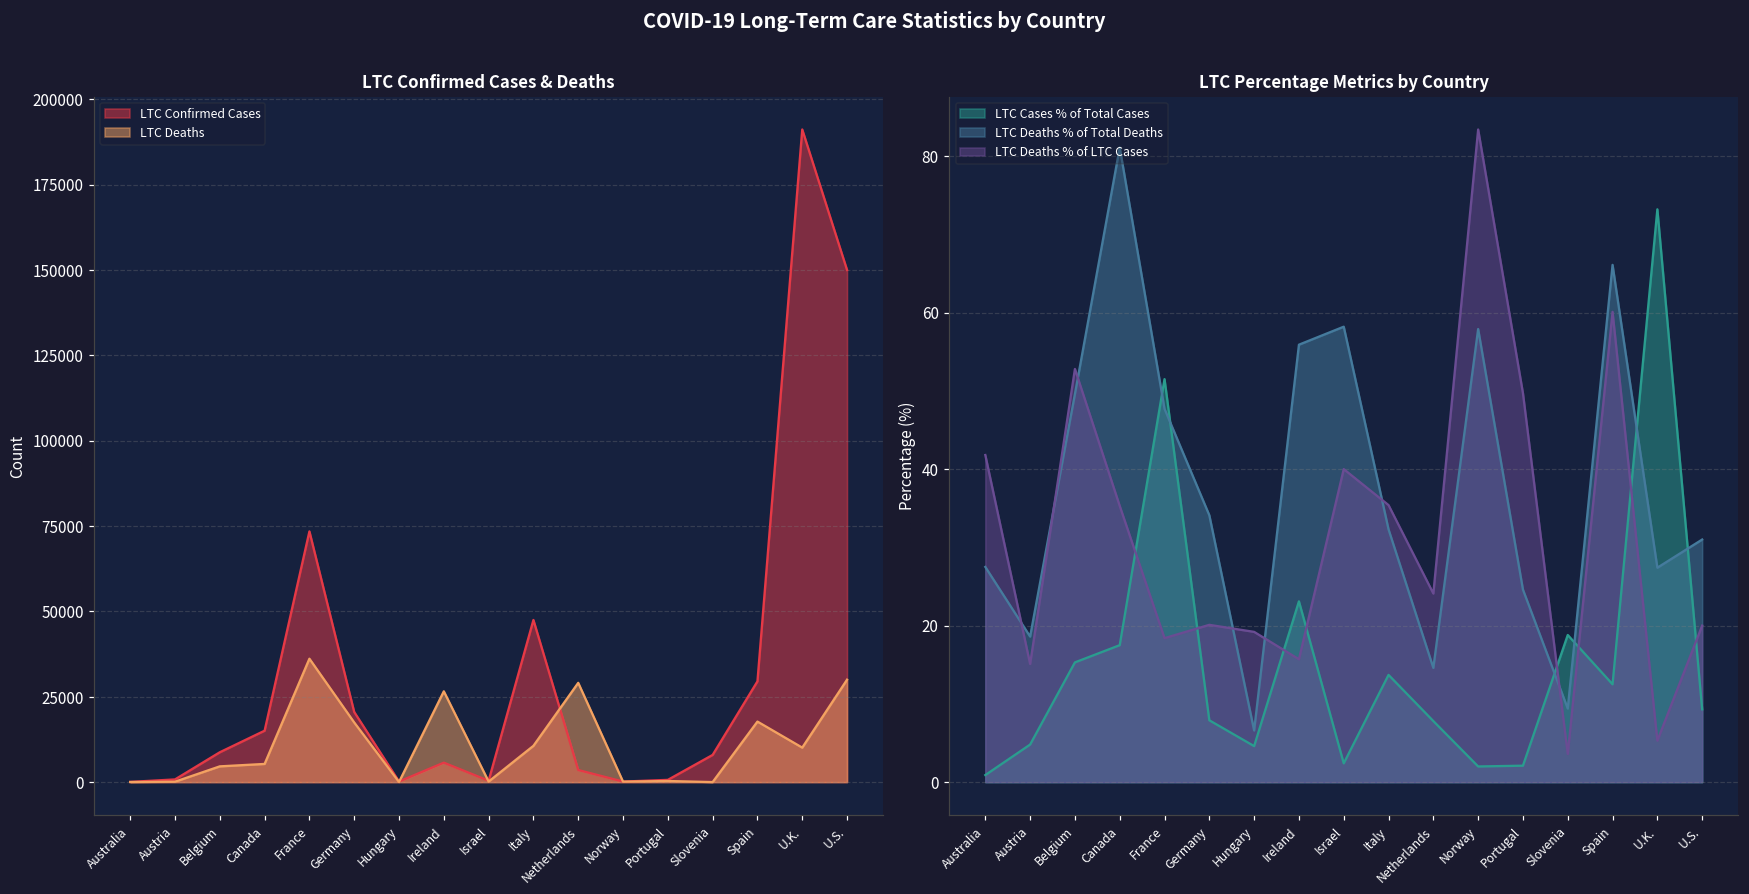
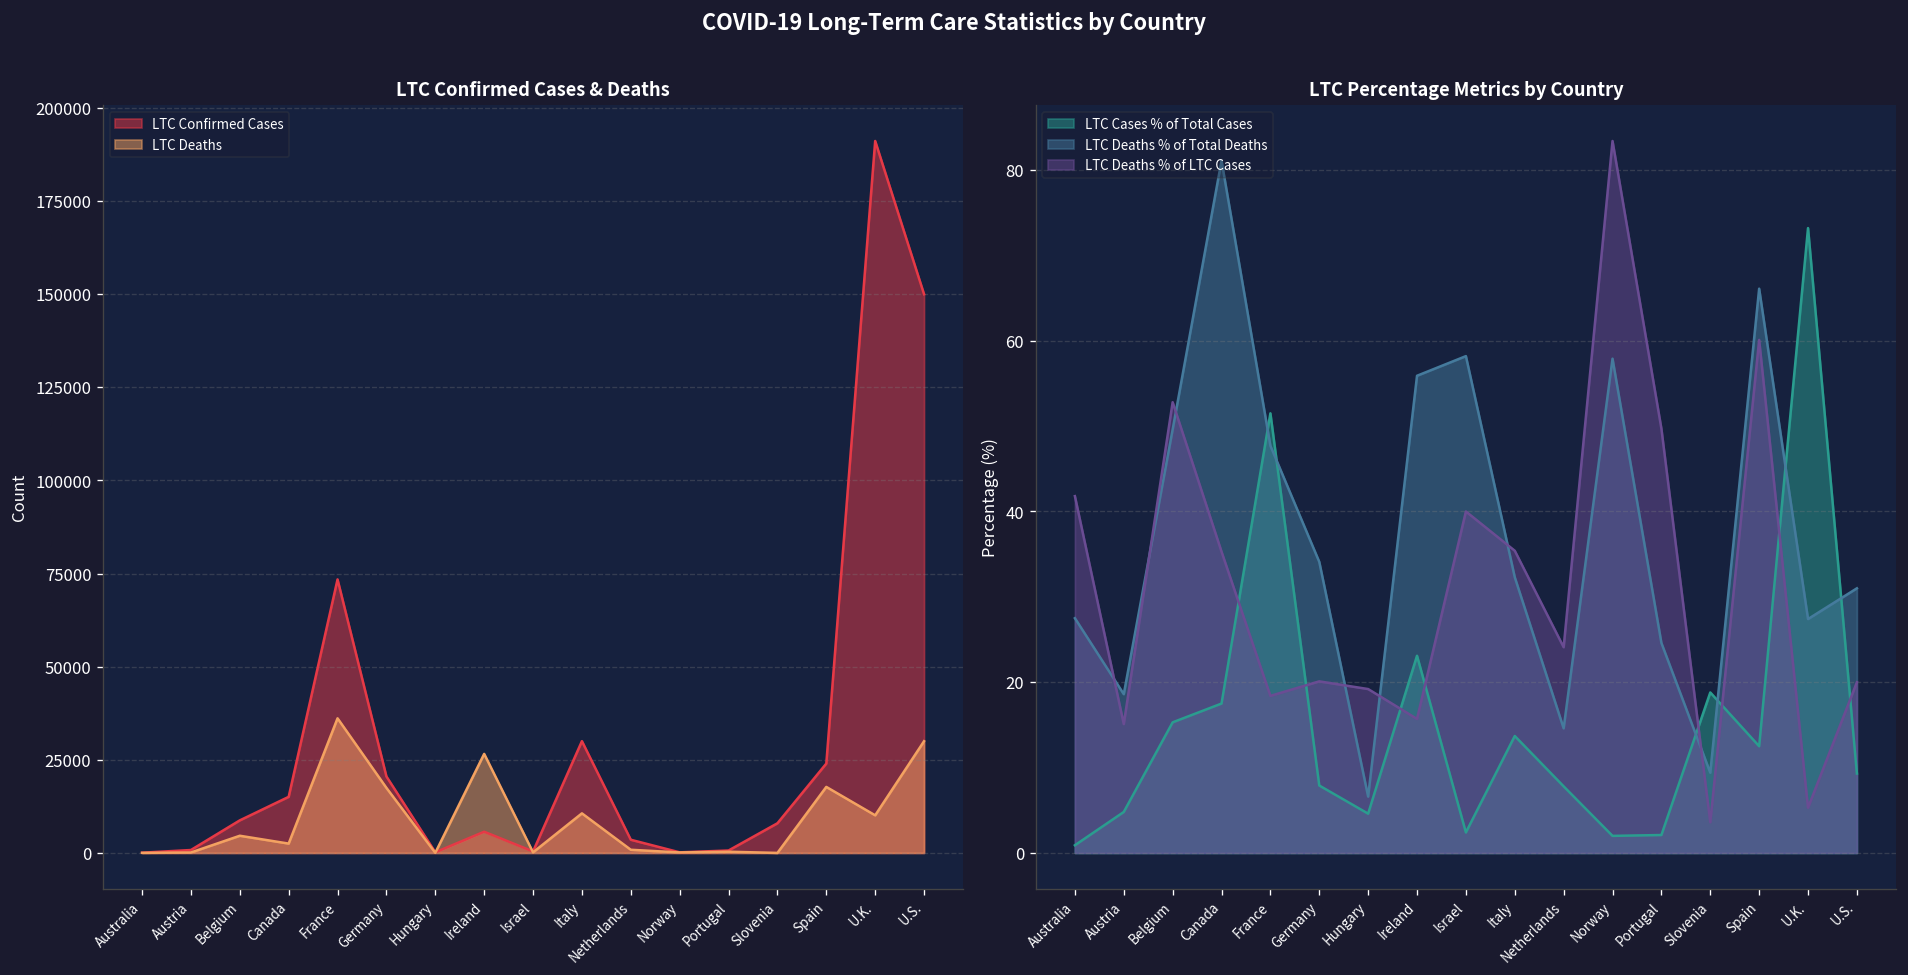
  {
    "LTC Confirmed Cases & Deaths": {
      "LTC Confirmed Cases": {
        "Belgium": 9000,
        "Canada": 15000,
        "France": 73000,
        "Germany": 21000,
        "Ireland": 6000,
-       "Italy": 47000,
+       "Italy": 30000,
        "Netherlands": 4000,
        "Slovenia": 8000,
-       "Spain": 30000,
+       "Spain": 24000,
        "U.K.": 191000,
        "U.S.": 150000
      },
      "LTC Deaths": {
        "Belgium": 5000,
-       "Canada": 5000,
+       "Canada": 3000,
        "France": 36000,
        "Germany": 17000,
        "Ireland": 27000,
        "Italy": 11000,
-       "Netherlands": 29000,
+       "Netherlands": 1000,
        "Slovenia": 0,
        "Spain": 18000,
        "U.K.": 10000,
        "U.S.": 30000
      }
    }
  }
